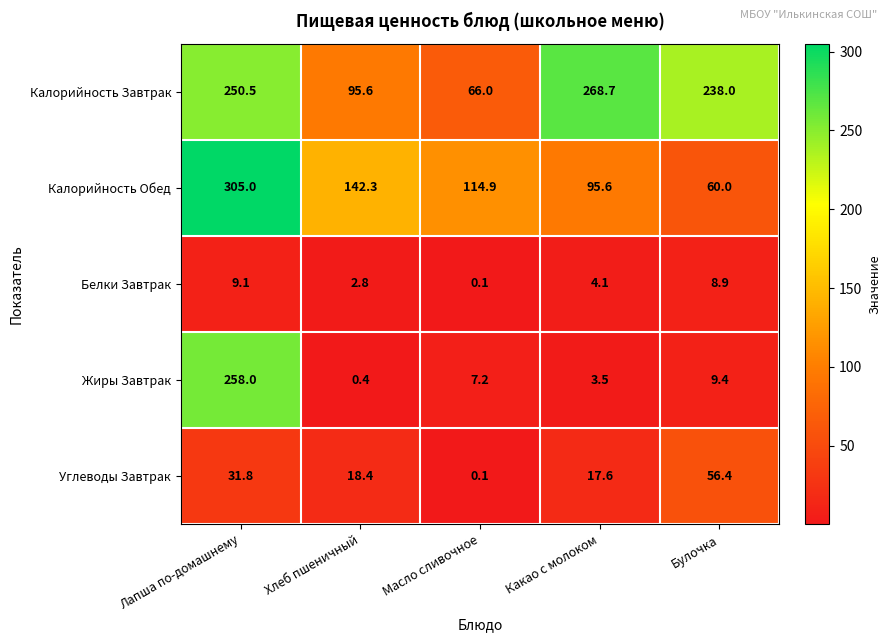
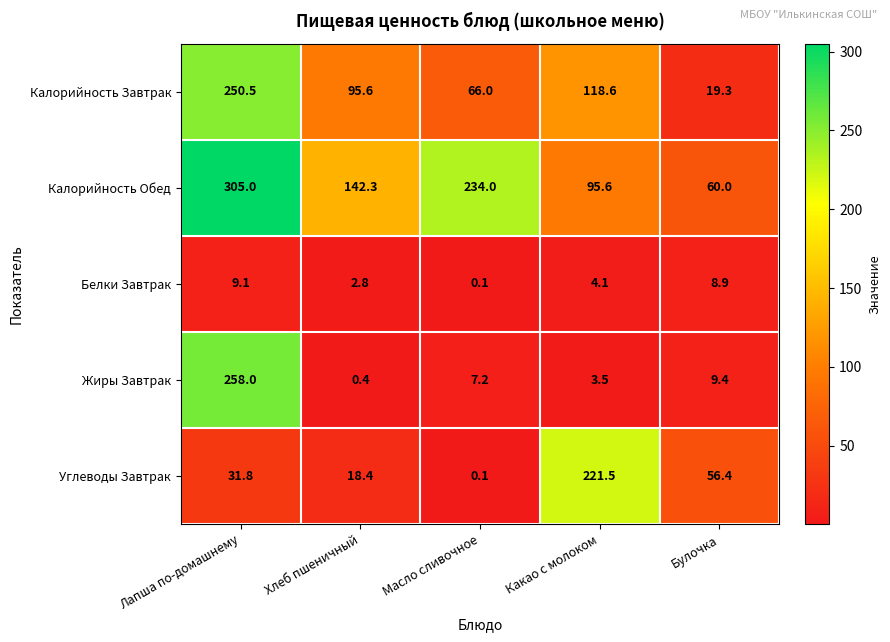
  {
    "Калорийность Завтрак": {
      "Лапша по-домашнему": 250.5,
      "Хлеб пшеничный": 95.6,
      "Масло сливочное": 66.0,
-     "Какао с молоком": 268.7,
-     "Булочка": 238.0
+     "Какао с молоком": 118.6,
+     "Булочка": 19.3
    },
    "Калорийность Обед": {
      "Лапша по-домашнему": 305.0,
      "Хлеб пшеничный": 142.3,
-     "Масло сливочное": 114.9,
+     "Масло сливочное": 234.0,
      "Какао с молоком": 95.6,
      "Булочка": 60.0
    },
    "Белки Завтрак": {
      "Лапша по-домашнему": 9.1,
      "Хлеб пшеничный": 2.8,
      "Масло сливочное": 0.1,
      "Какао с молоком": 4.1,
      "Булочка": 8.9
    },
    "Жиры Завтрак": {
      "Лапша по-домашнему": 258.0,
      "Хлеб пшеничный": 0.4,
      "Масло сливочное": 7.2,
      "Какао с молоком": 3.5,
      "Булочка": 9.4
    },
    "Углеводы Завтрак": {
      "Лапша по-домашнему": 31.8,
      "Хлеб пшеничный": 18.4,
      "Масло сливочное": 0.1,
-     "Какао с молоком": 17.6,
+     "Какао с молоком": 221.5,
      "Булочка": 56.4
    }
  }
